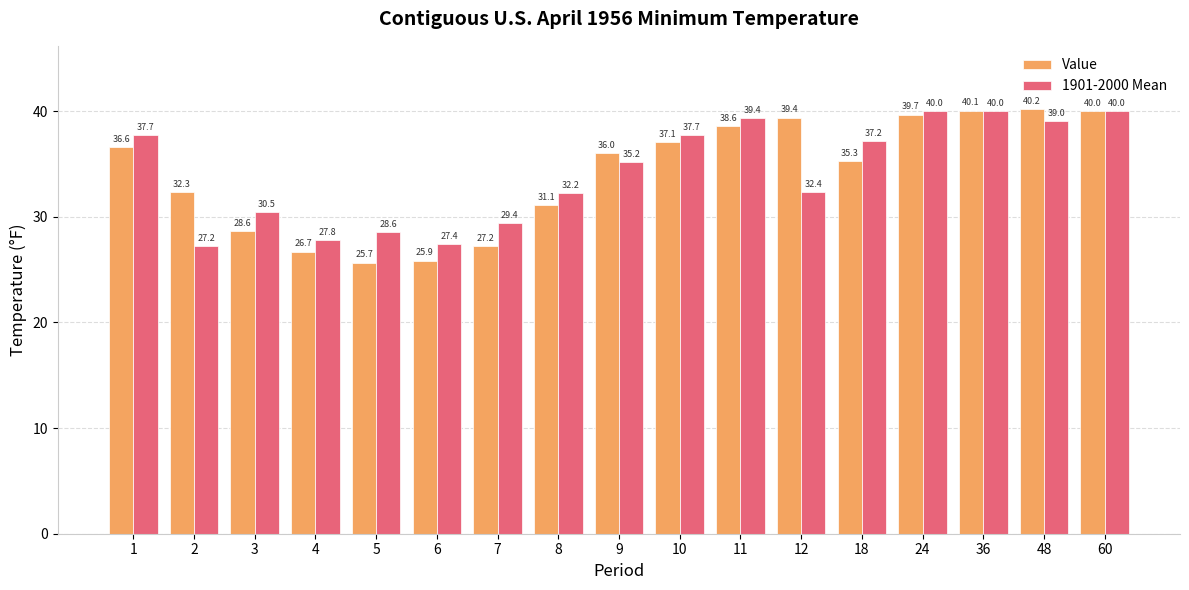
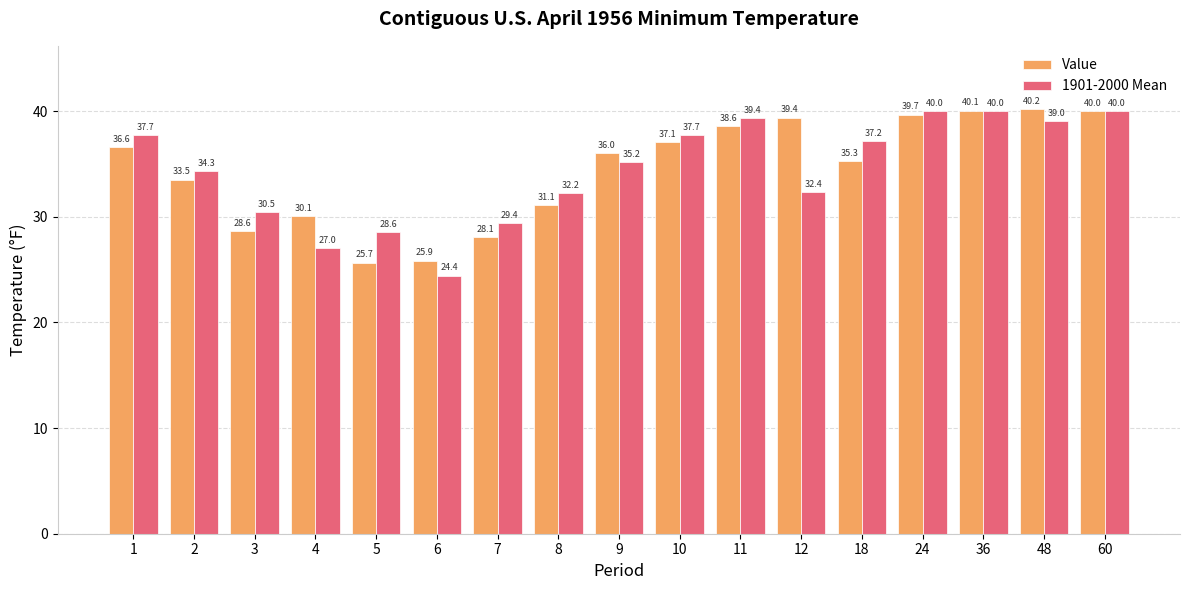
  {
    "Value": {
      "1": 36.6,
-     "2": 32.3,
+     "2": 33.5,
      "3": 28.6,
-     "4": 26.7,
+     "4": 30.1,
      "5": 25.7,
      "6": 25.9,
-     "7": 27.2,
+     "7": 28.1,
      "8": 31.1,
      "9": 36.0,
      "10": 37.1,
      "11": 38.6,
      "12": 39.4,
      "18": 35.3,
      "24": 39.7,
      "36": 40.1,
      "48": 40.2,
      "60": 40.0
    },
    "1901-2000 Mean": {
      "1": 37.7,
-     "2": 27.2,
+     "2": 34.3,
      "3": 30.5,
-     "4": 27.8,
+     "4": 27.0,
      "5": 28.6,
-     "6": 27.4,
+     "6": 24.4,
      "7": 29.4,
      "8": 32.2,
      "9": 35.2,
      "10": 37.7,
      "11": 39.4,
      "12": 32.4,
      "18": 37.2,
      "24": 40.0,
      "36": 40.0,
      "48": 39.0,
      "60": 40.0
    }
  }
